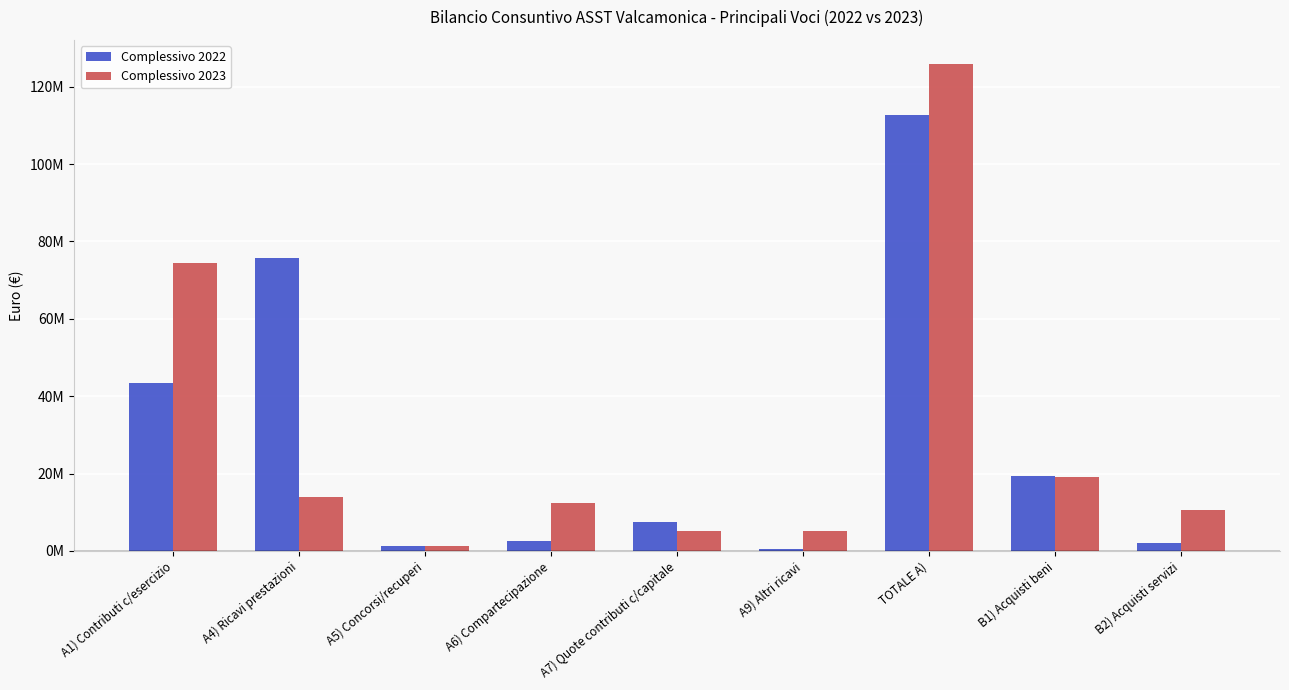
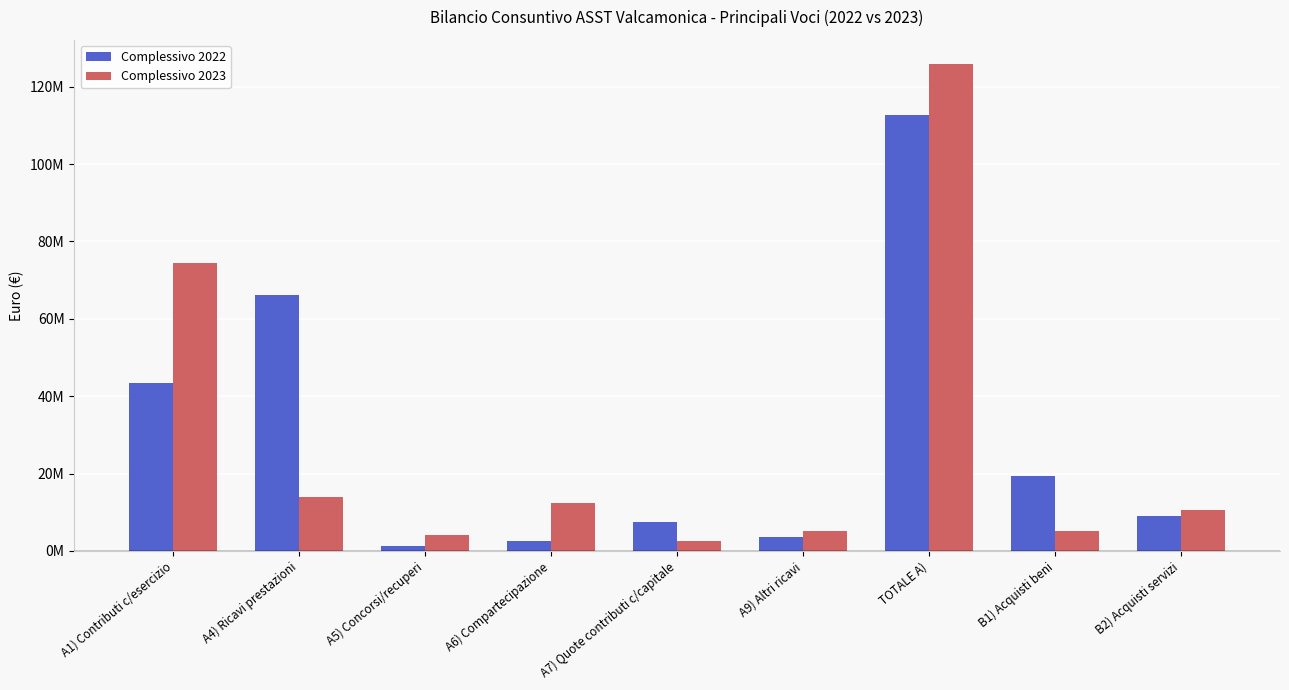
  {
    "Complessivo 2022": {
      "A1) Contributi c/esercizio": 43000000,
-     "A4) Ricavi prestazioni": 76000000,
+     "A4) Ricavi prestazioni": 66000000,
      "A5) Concorsi/recuperi": 1000000,
      "A6) Compartecipazione": 3000000,
      "A7) Quote contributi c/capitale": 8000000,
-     "A9) Altri ricavi": 1000000,
+     "A9) Altri ricavi": 4000000,
      "TOTALE A)": 113000000,
      "B1) Acquisti beni": 19000000,
-     "B2) Acquisti servizi": 2000000
+     "B2) Acquisti servizi": 9000000
    },
    "Complessivo 2023": {
      "A1) Contributi c/esercizio": 74000000,
      "A4) Ricavi prestazioni": 14000000,
-     "A5) Concorsi/recuperi": 1000000,
+     "A5) Concorsi/recuperi": 4000000,
      "A6) Compartecipazione": 12000000,
-     "A7) Quote contributi c/capitale": 5000000,
+     "A7) Quote contributi c/capitale": 3000000,
      "A9) Altri ricavi": 5000000,
      "TOTALE A)": 126000000,
-     "B1) Acquisti beni": 19000000,
+     "B1) Acquisti beni": 5000000,
      "B2) Acquisti servizi": 11000000
    }
  }
